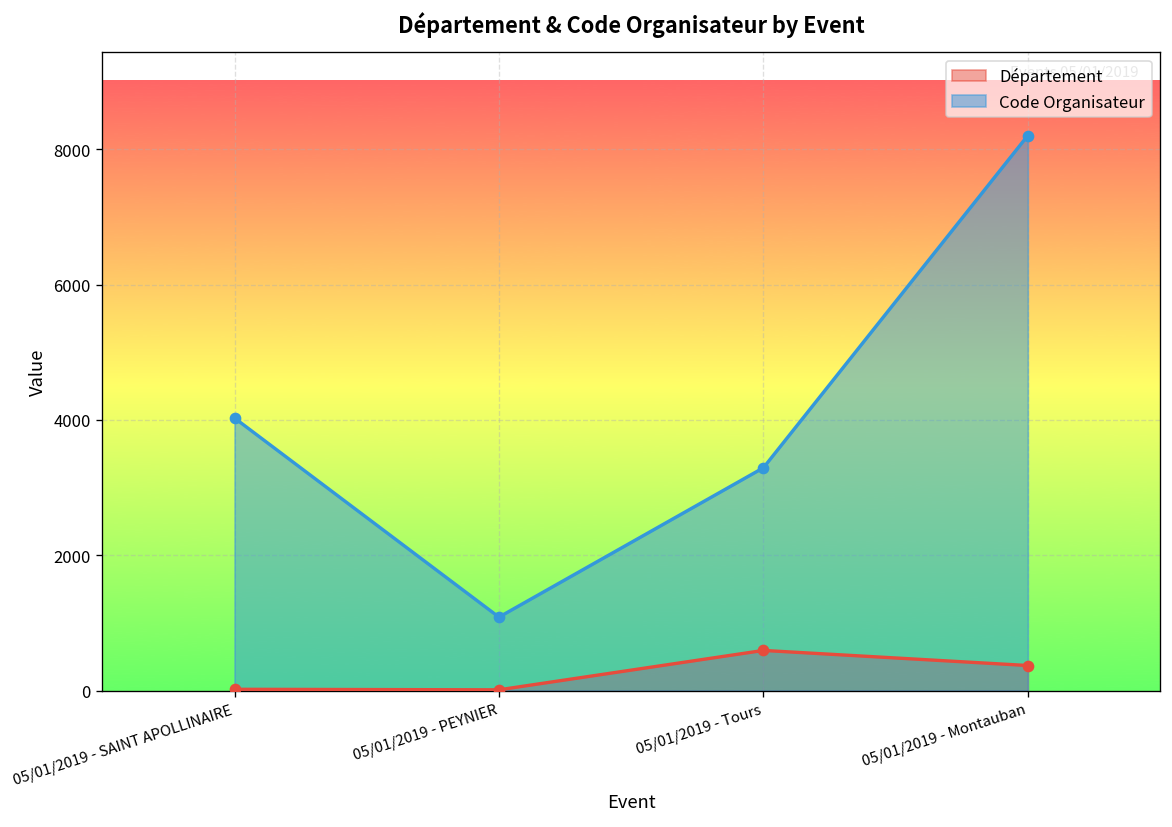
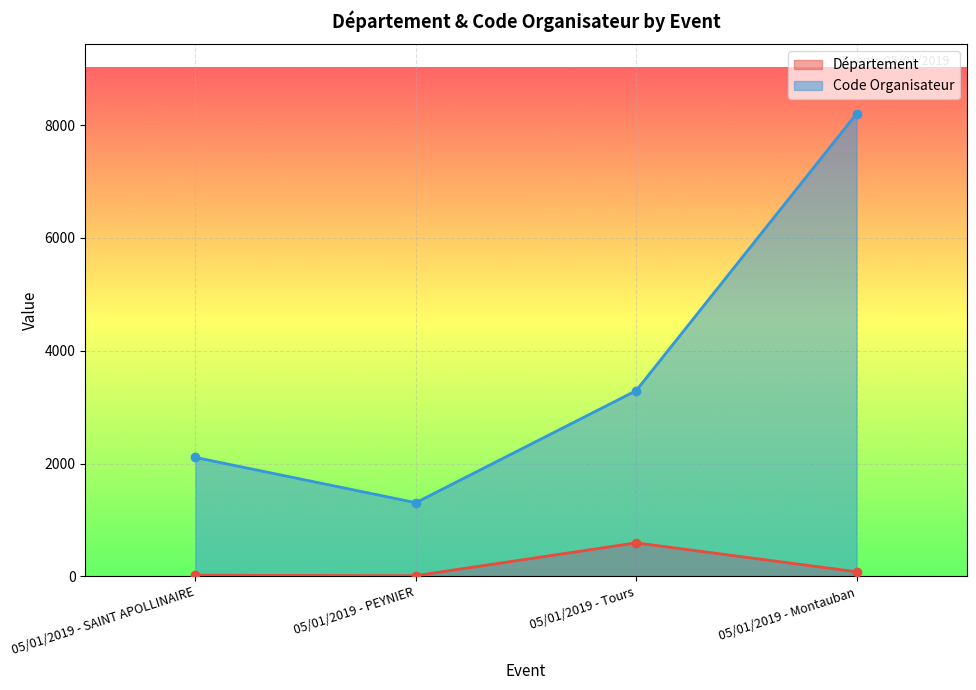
  {
    "Département": {
      "05/01/2019 - SAINT APOLLINAIRE": 0,
      "05/01/2019 - PEYNIER": 0,
      "05/01/2019 - Tours": 600,
-     "05/01/2019 - Montauban": 400
+     "05/01/2019 - Montauban": 100
    },
    "Code Organisateur": {
-     "05/01/2019 - SAINT APOLLINAIRE": 4000,
-     "05/01/2019 - PEYNIER": 1100,
+     "05/01/2019 - SAINT APOLLINAIRE": 2100,
+     "05/01/2019 - PEYNIER": 1300,
      "05/01/2019 - Tours": 3300,
      "05/01/2019 - Montauban": 8200
    }
  }
